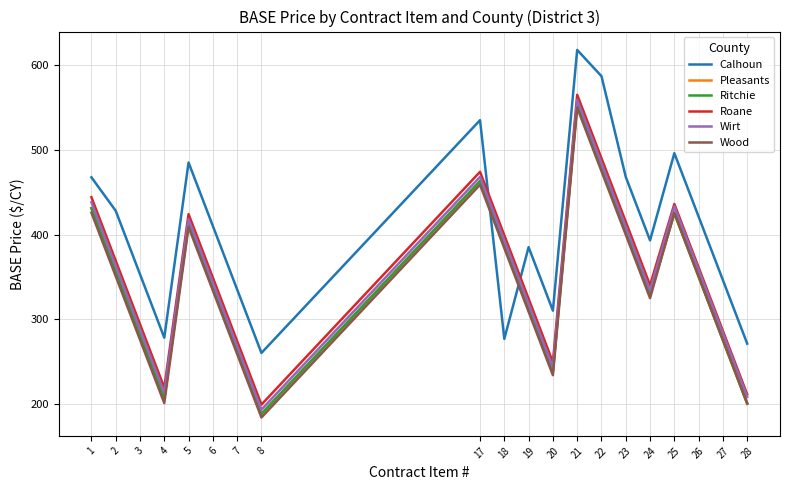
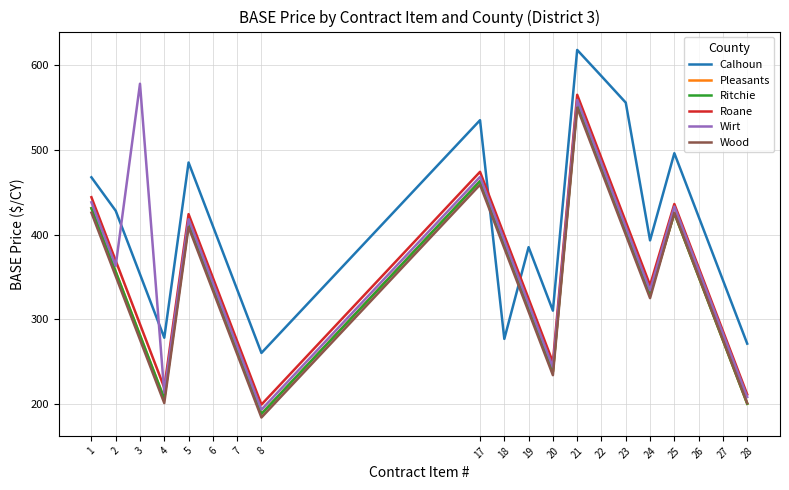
  {
    "Calhoun": {
      "1": 470,
      "2": 430,
      "3": 350,
      "4": 280,
      "5": 490,
      "6": 410,
      "7": 340,
      "8": 260,
      "17": 540,
      "18": 280,
      "19": 390,
      "20": 310,
      "21": 620,
      "22": 590,
-     "23": 470,
+     "23": 560,
      "24": 390,
      "25": 500,
      "26": 420,
      "27": 350,
      "28": 270
    },
    "Ritchie": {
      "1": 430,
      "2": 360,
      "3": 280,
      "4": 210,
      "5": 410,
      "6": 340,
      "7": 260,
      "8": 190,
      "17": 460,
      "18": 390,
      "19": 310,
      "20": 240,
      "21": 550,
      "22": 480,
      "23": 400,
      "24": 330
    },
    "Roane": {
      "1": 440,
      "2": 370,
      "3": 290,
      "4": 220,
      "5": 420,
      "6": 350,
      "7": 270,
      "8": 200,
      "17": 470,
      "18": 400,
      "19": 320,
      "20": 250,
      "21": 570,
      "22": 490,
      "23": 420,
      "24": 340,
      "27": 290,
      "28": 210
    },
    "Wirt": {
      "1": 440,
      "2": 360,
-     "3": 290,
+     "3": 580,
      "4": 210,
      "5": 420,
      "6": 340,
      "7": 270,
      "8": 190,
      "17": 470,
      "18": 390,
      "19": 320,
      "20": 240,
      "21": 560,
      "22": 480,
      "23": 410,
      "24": 330,
      "27": 280,
      "28": 210
    },
    "Wood": {
      "1": 430,
      "2": 350,
      "3": 280,
      "4": 200,
      "5": 410,
      "6": 330,
      "7": 260,
      "8": 180,
      "17": 460,
      "18": 380,
      "19": 310,
      "20": 230,
      "21": 550,
      "22": 480,
      "23": 400,
      "24": 330
    }
  }
